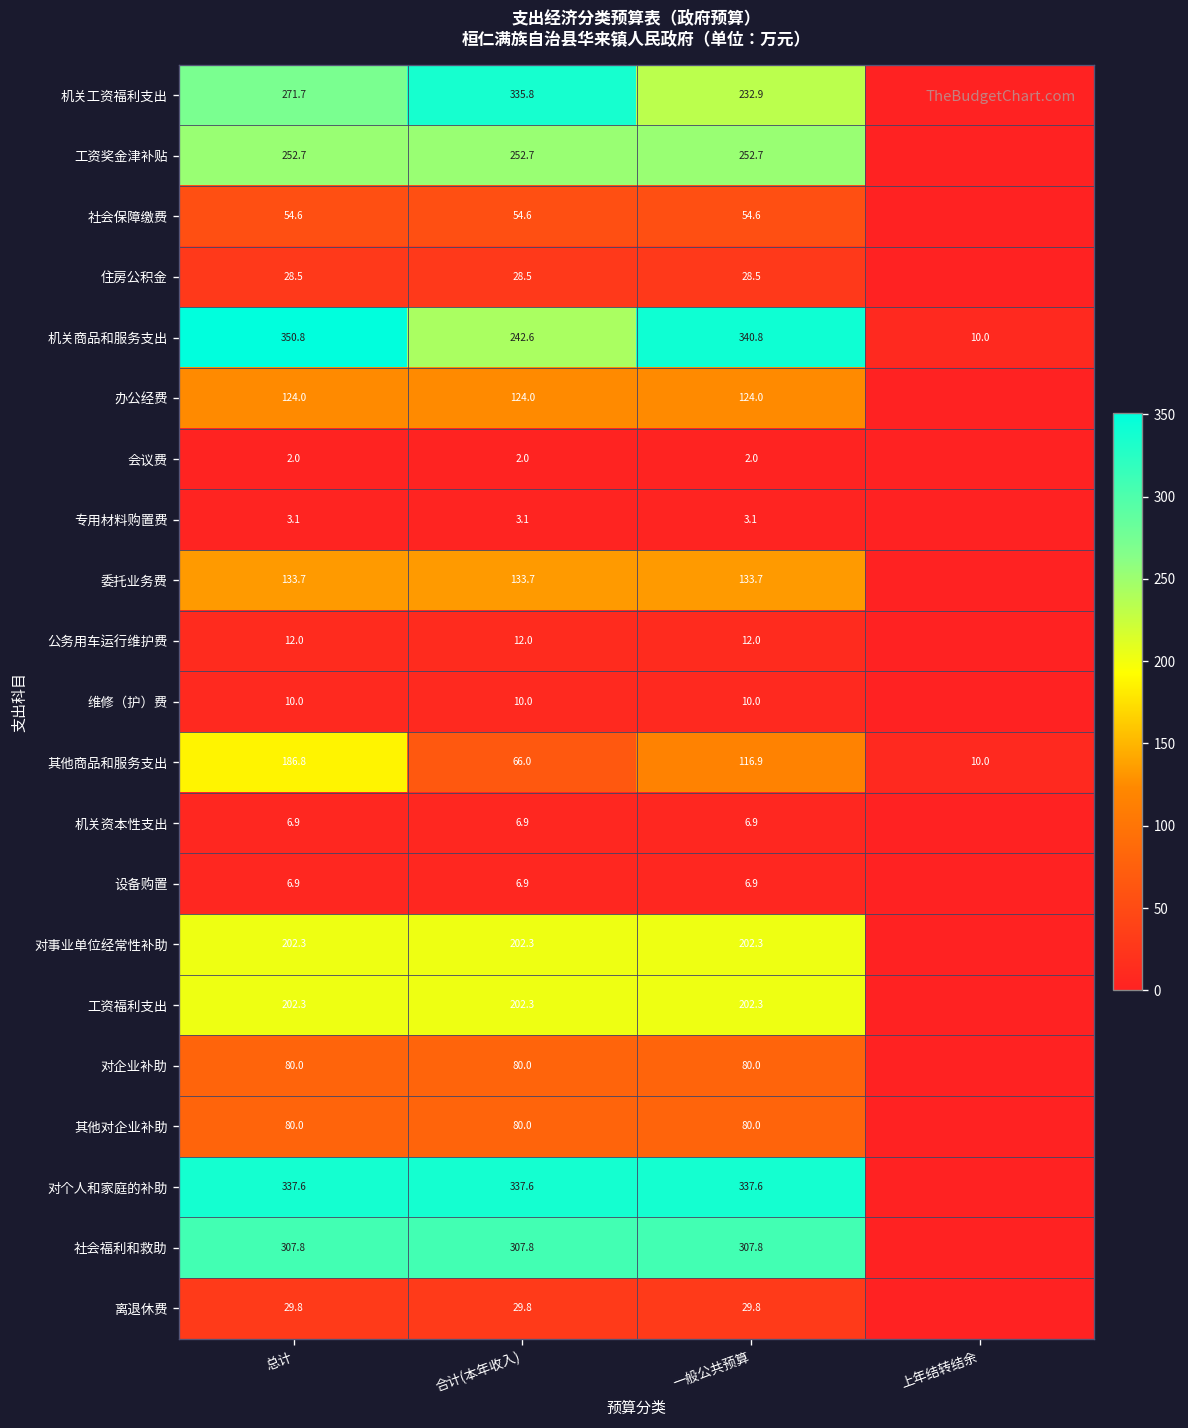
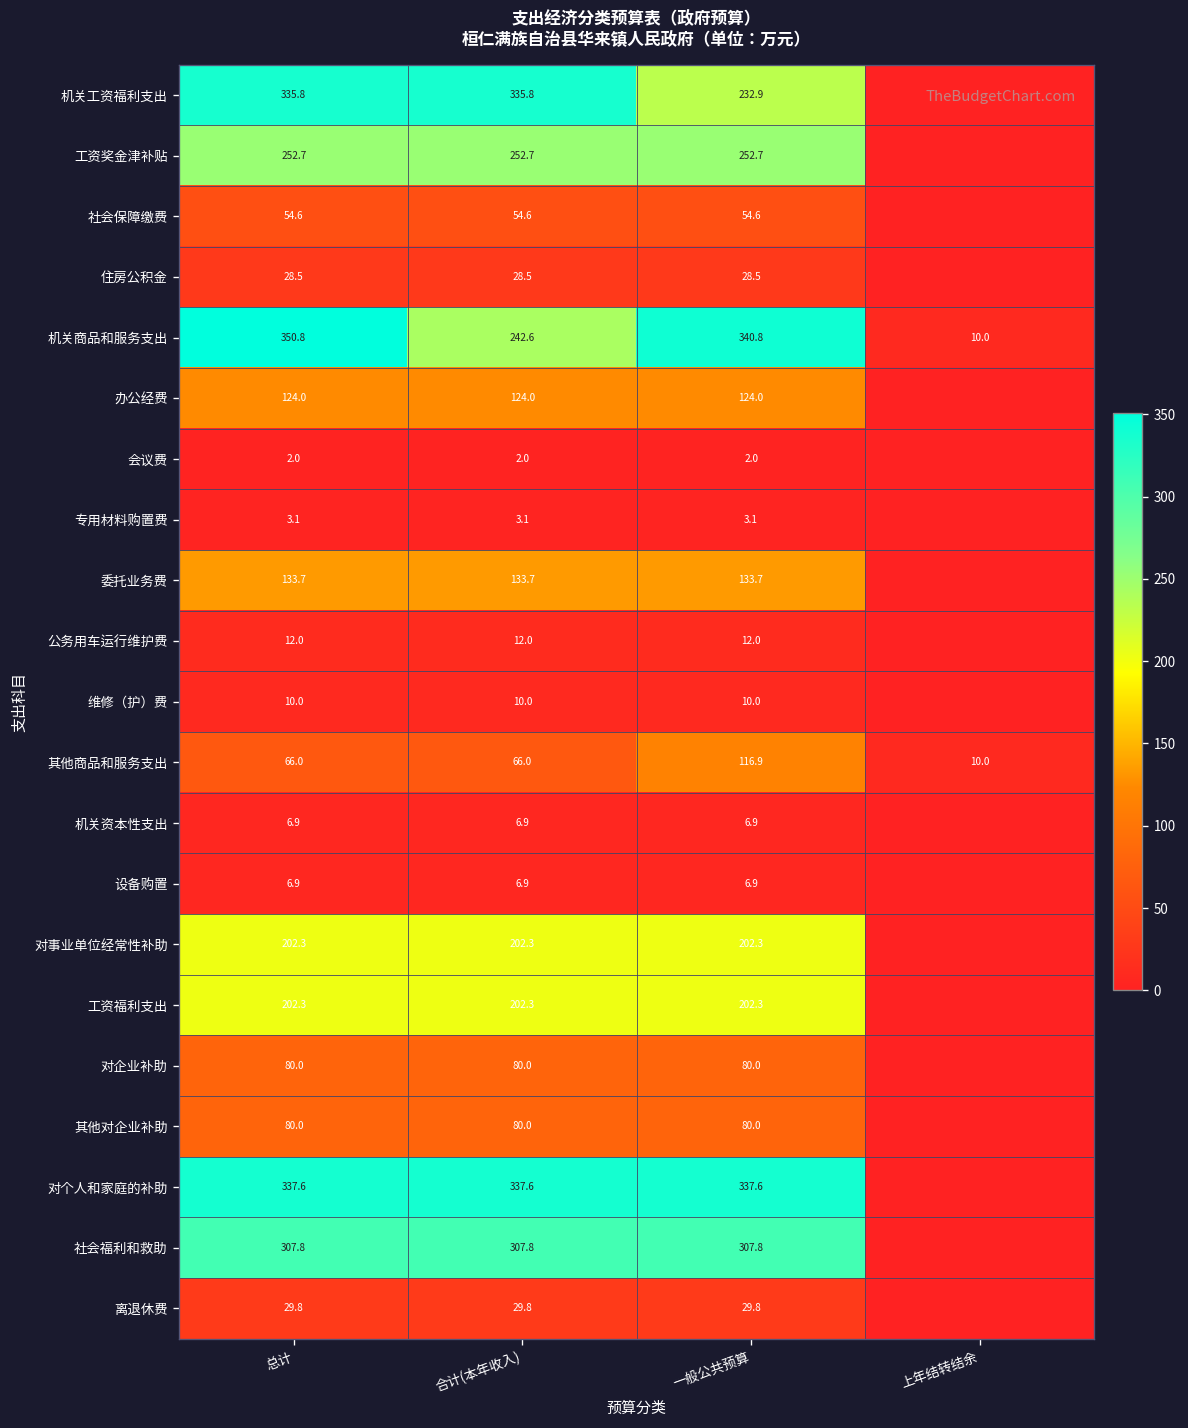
  {
    "机关工资福利支出": {
-     "总计": 271.7,
+     "总计": 335.8,
      "合计(本年收入)": 335.8,
      "一般公共预算": 232.9
    },
    "工资奖金津补贴": {
      "总计": 252.7,
      "合计(本年收入)": 252.7,
      "一般公共预算": 252.7
    },
    "社会保障缴费": {
      "总计": 54.6,
      "合计(本年收入)": 54.6,
      "一般公共预算": 54.6
    },
    "住房公积金": {
      "总计": 28.5,
      "合计(本年收入)": 28.5,
      "一般公共预算": 28.5
    },
    "机关商品和服务支出": {
      "总计": 350.8,
      "合计(本年收入)": 242.6,
      "一般公共预算": 340.8,
      "上年结转结余": 10.0
    },
    "办公经费": {
      "总计": 124.0,
      "合计(本年收入)": 124.0,
      "一般公共预算": 124.0
    },
    "会议费": {
      "总计": 2.0,
      "合计(本年收入)": 2.0,
      "一般公共预算": 2.0
    },
    "专用材料购置费": {
      "总计": 3.1,
      "合计(本年收入)": 3.1,
      "一般公共预算": 3.1
    },
    "委托业务费": {
      "总计": 133.7,
      "合计(本年收入)": 133.7,
      "一般公共预算": 133.7
    },
    "公务用车运行维护费": {
      "总计": 12.0,
      "合计(本年收入)": 12.0,
      "一般公共预算": 12.0
    },
    "维修（护）费": {
      "总计": 10.0,
      "合计(本年收入)": 10.0,
      "一般公共预算": 10.0
    },
    "其他商品和服务支出": {
-     "总计": 186.8,
+     "总计": 66.0,
      "合计(本年收入)": 66.0,
      "一般公共预算": 116.9,
      "上年结转结余": 10.0
    },
    "机关资本性支出": {
      "总计": 6.9,
      "合计(本年收入)": 6.9,
      "一般公共预算": 6.9
    },
    "设备购置": {
      "总计": 6.9,
      "合计(本年收入)": 6.9,
      "一般公共预算": 6.9
    },
    "对事业单位经常性补助": {
      "总计": 202.3,
      "合计(本年收入)": 202.3,
      "一般公共预算": 202.3
    },
    "工资福利支出": {
      "总计": 202.3,
      "合计(本年收入)": 202.3,
      "一般公共预算": 202.3
    },
    "对企业补助": {
      "总计": 80.0,
      "合计(本年收入)": 80.0,
      "一般公共预算": 80.0
    },
    "其他对企业补助": {
      "总计": 80.0,
      "合计(本年收入)": 80.0,
      "一般公共预算": 80.0
    },
    "对个人和家庭的补助": {
      "总计": 337.6,
      "合计(本年收入)": 337.6,
      "一般公共预算": 337.6
    },
    "社会福利和救助": {
      "总计": 307.8,
      "合计(本年收入)": 307.8,
      "一般公共预算": 307.8
    },
    "离退休费": {
      "总计": 29.8,
      "合计(本年收入)": 29.8,
      "一般公共预算": 29.8
    }
  }
